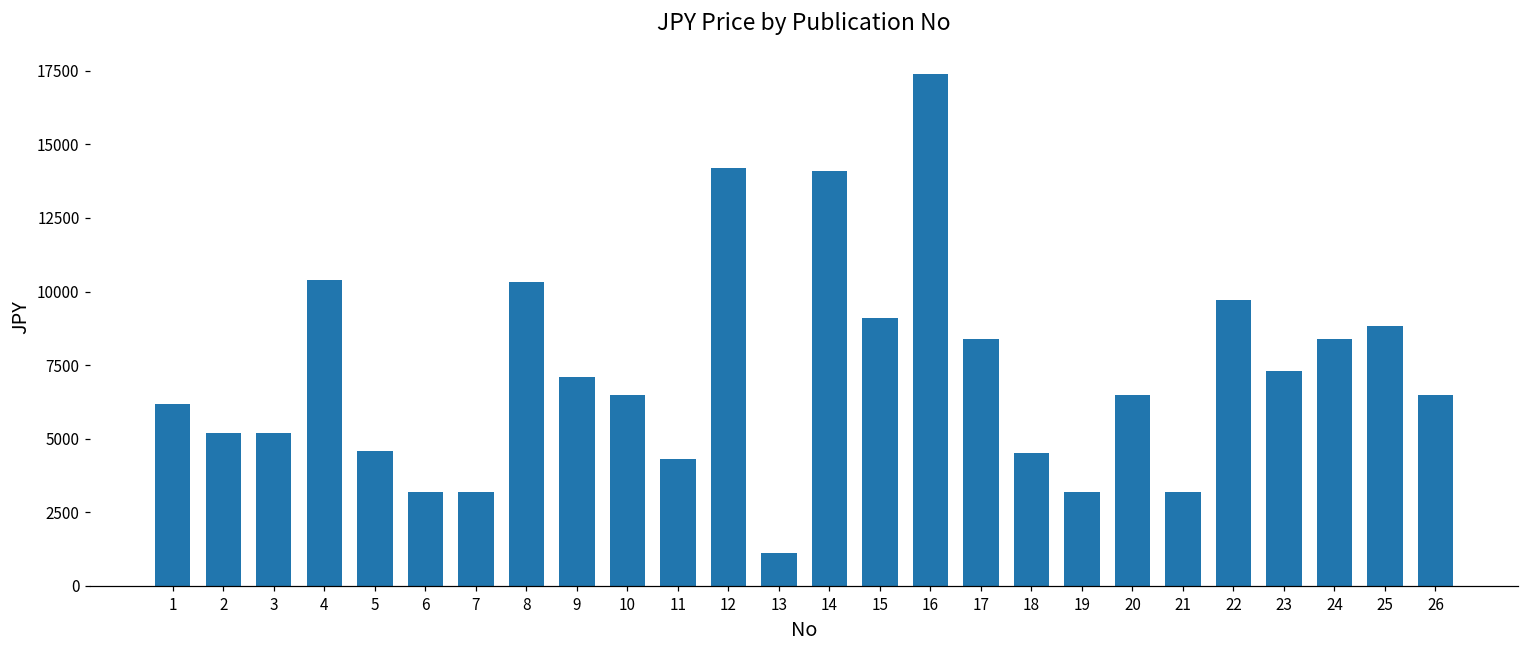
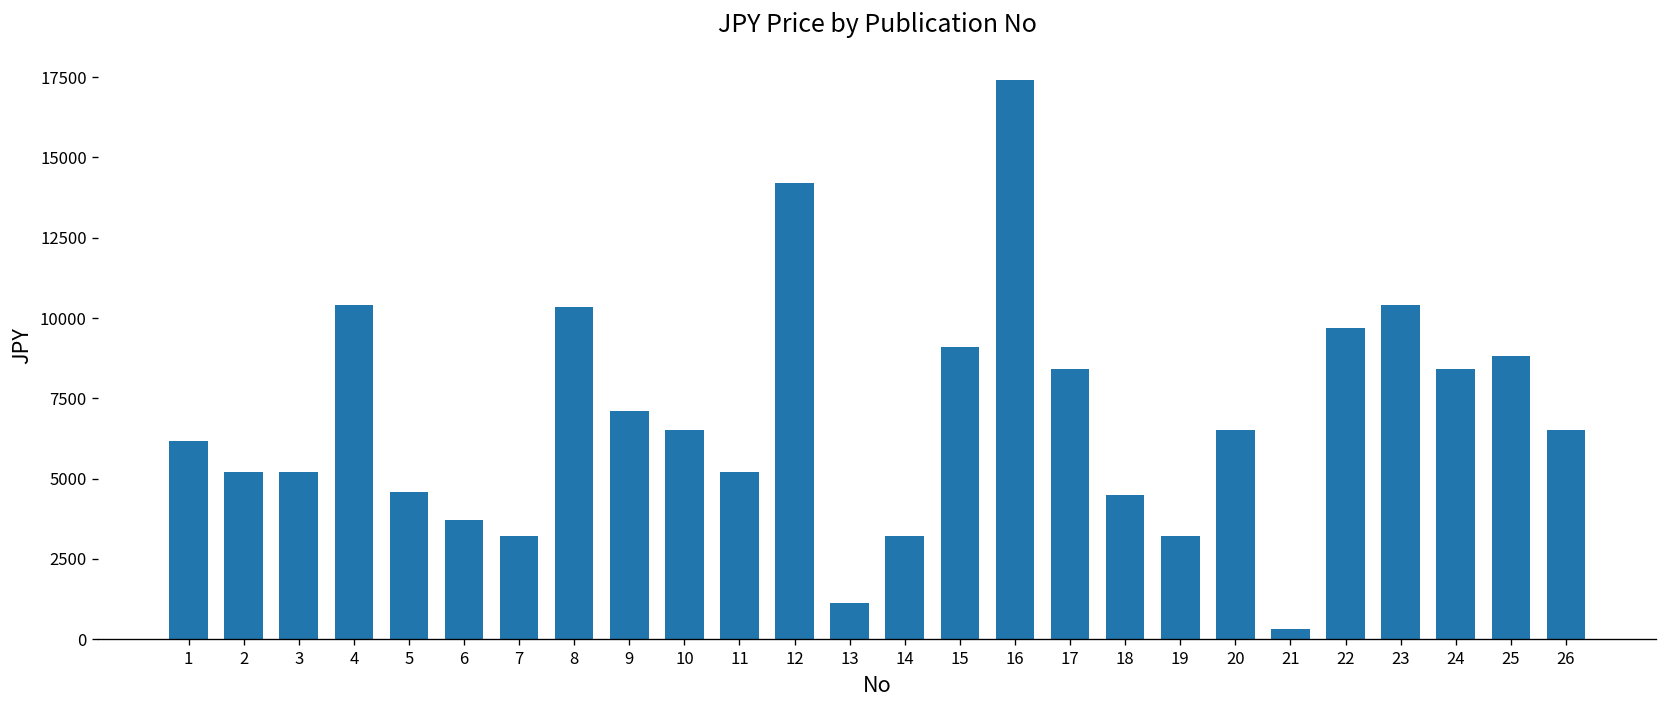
  {
    "1": 6200,
    "2": 5200,
    "3": 5200,
    "4": 10400,
    "5": 4600,
-   "6": 3200,
+   "6": 3700,
    "7": 3200,
    "8": 10300,
    "9": 7100,
    "10": 6500,
-   "11": 4300,
+   "11": 5200,
    "12": 14200,
    "13": 1100,
-   "14": 14100,
+   "14": 3200,
    "15": 9100,
    "16": 17400,
    "17": 8400,
    "18": 4500,
    "19": 3200,
    "20": 6500,
-   "21": 3200,
+   "21": 300,
    "22": 9700,
-   "23": 7300,
+   "23": 10400,
    "24": 8400,
    "25": 8800,
    "26": 6500
  }
